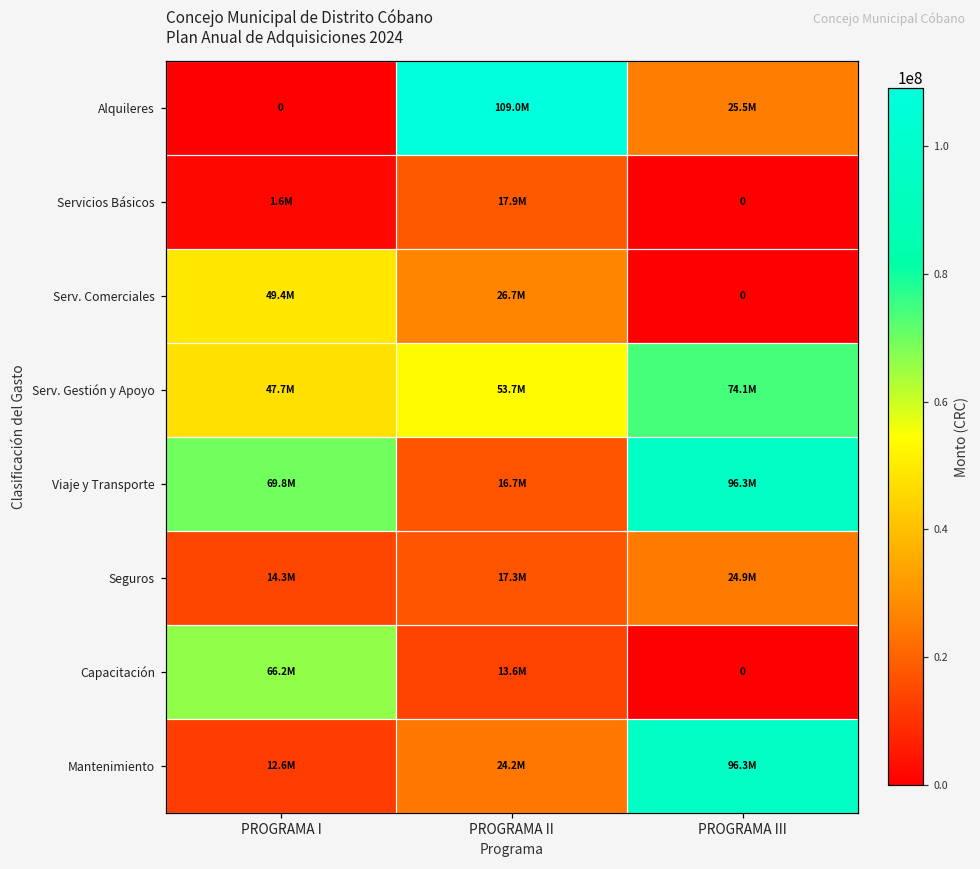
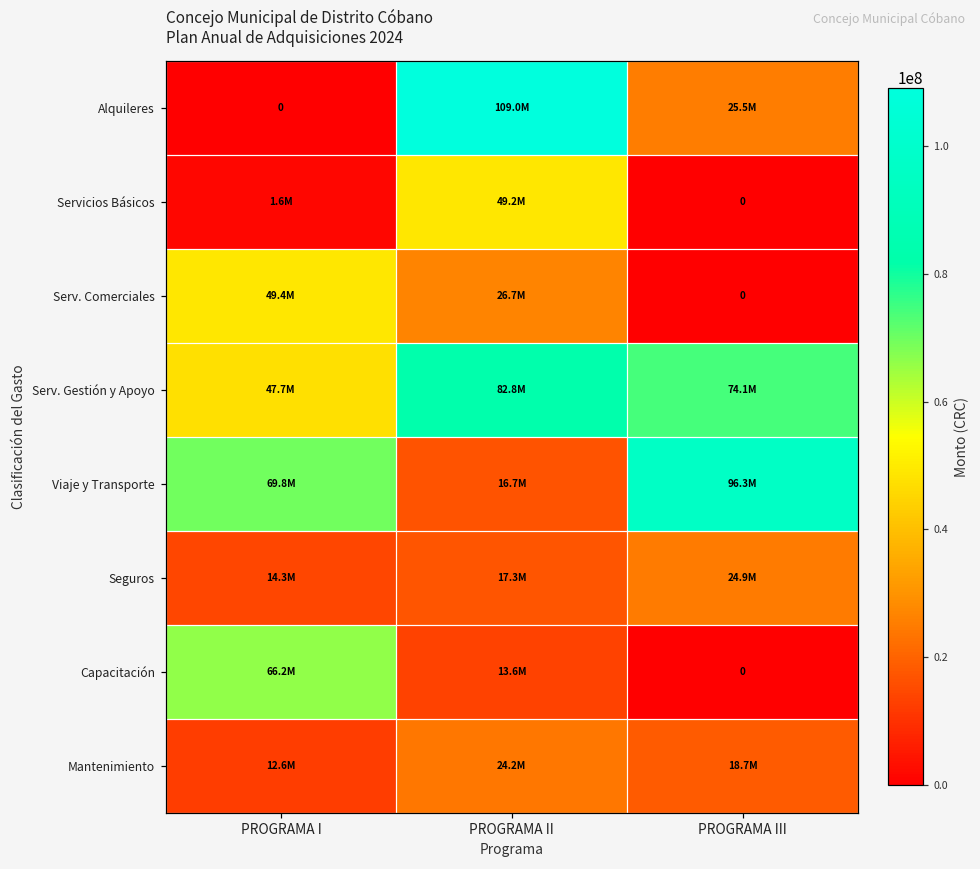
  {
    "Alquileres": {
      "PROGRAMA I": "0",
      "PROGRAMA II": "109.0M",
      "PROGRAMA III": "25.5M"
    },
    "Servicios Básicos": {
      "PROGRAMA I": "1.6M",
-     "PROGRAMA II": "17.9M",
+     "PROGRAMA II": "49.2M",
      "PROGRAMA III": "0"
    },
    "Serv. Comerciales": {
      "PROGRAMA I": "49.4M",
      "PROGRAMA II": "26.7M",
      "PROGRAMA III": "0"
    },
    "Serv. Gestión y Apoyo": {
      "PROGRAMA I": "47.7M",
-     "PROGRAMA II": "53.7M",
+     "PROGRAMA II": "82.8M",
      "PROGRAMA III": "74.1M"
    },
    "Viaje y Transporte": {
      "PROGRAMA I": "69.8M",
      "PROGRAMA II": "16.7M",
      "PROGRAMA III": "96.3M"
    },
    "Seguros": {
      "PROGRAMA I": "14.3M",
      "PROGRAMA II": "17.3M",
      "PROGRAMA III": "24.9M"
    },
    "Capacitación": {
      "PROGRAMA I": "66.2M",
      "PROGRAMA II": "13.6M",
      "PROGRAMA III": "0"
    },
    "Mantenimiento": {
      "PROGRAMA I": "12.6M",
      "PROGRAMA II": "24.2M",
-     "PROGRAMA III": "96.3M"
+     "PROGRAMA III": "18.7M"
    }
  }
